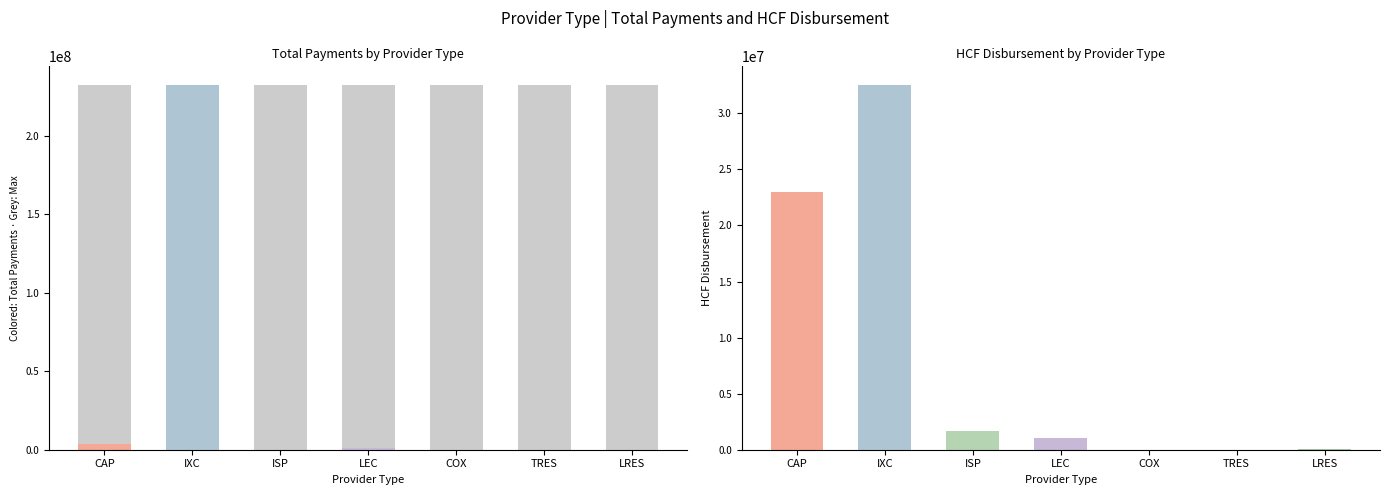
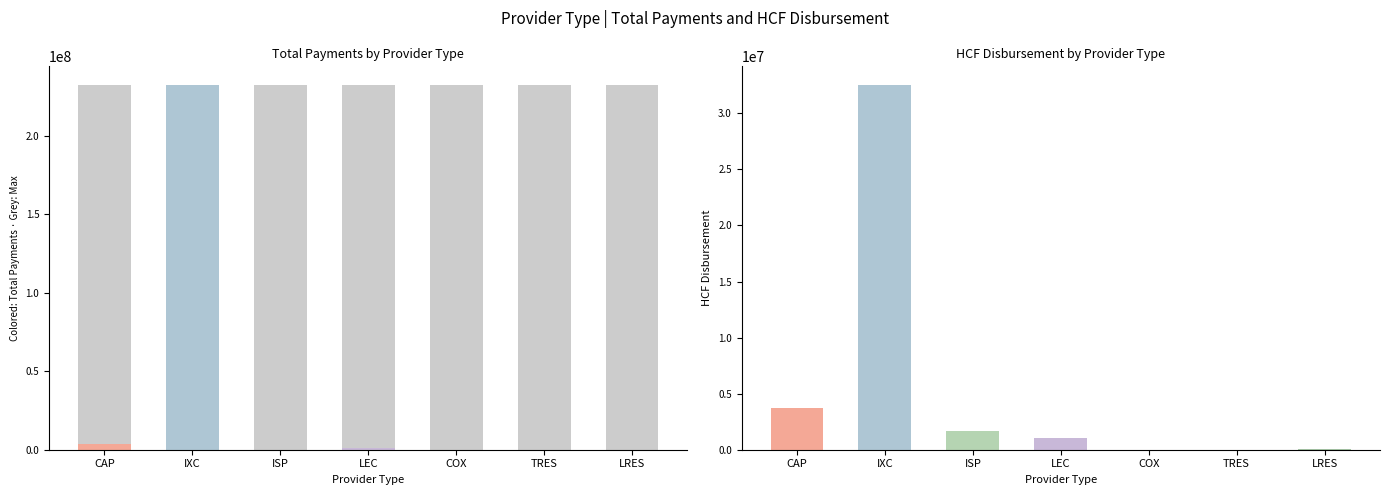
  {
    "Total Payments by Provider Type": {
      "IXC": 233000000
    },
    "HCF Disbursement by Provider Type": {
-     "CAP": 23000000,
+     "CAP": 3700000,
      "IXC": 32600000,
      "ISP": 1700000,
      "LEC": 1100000
    }
  }
